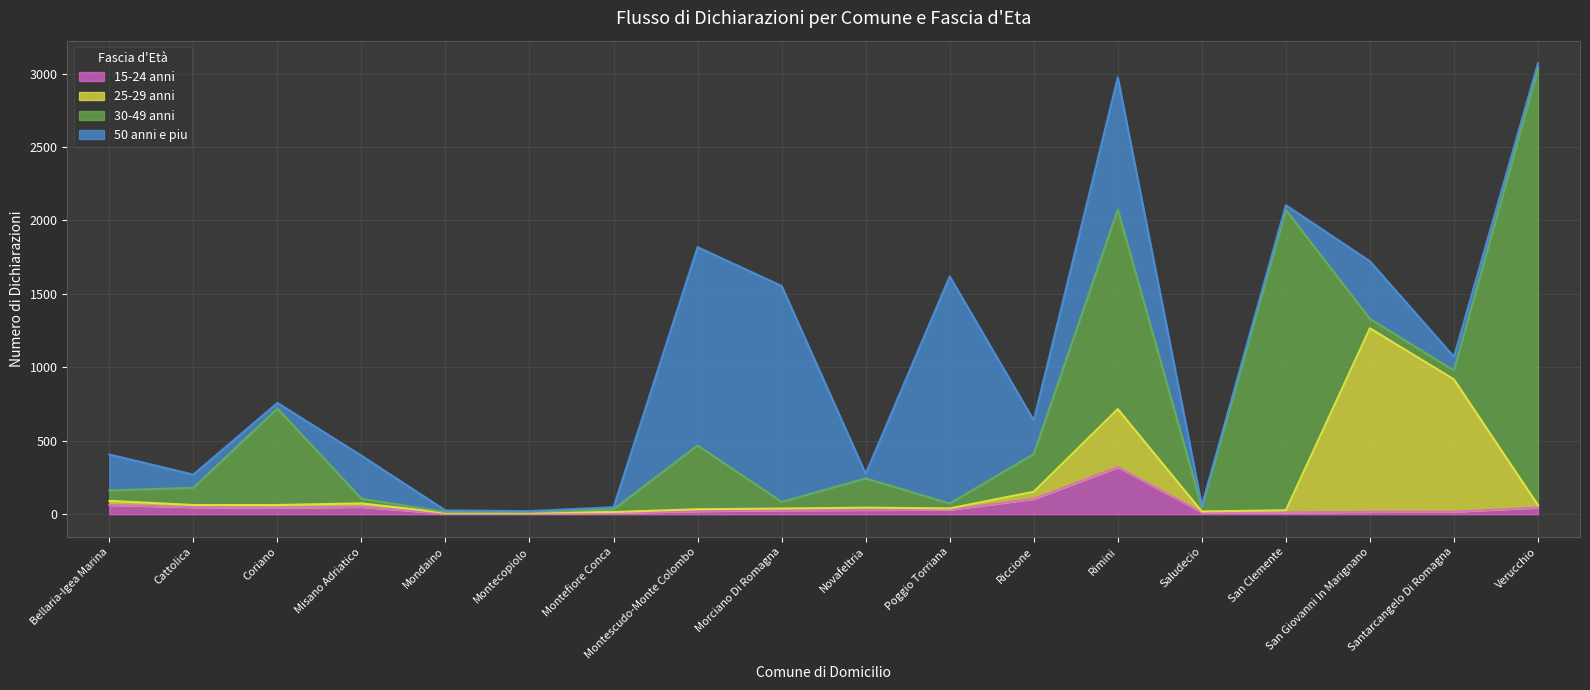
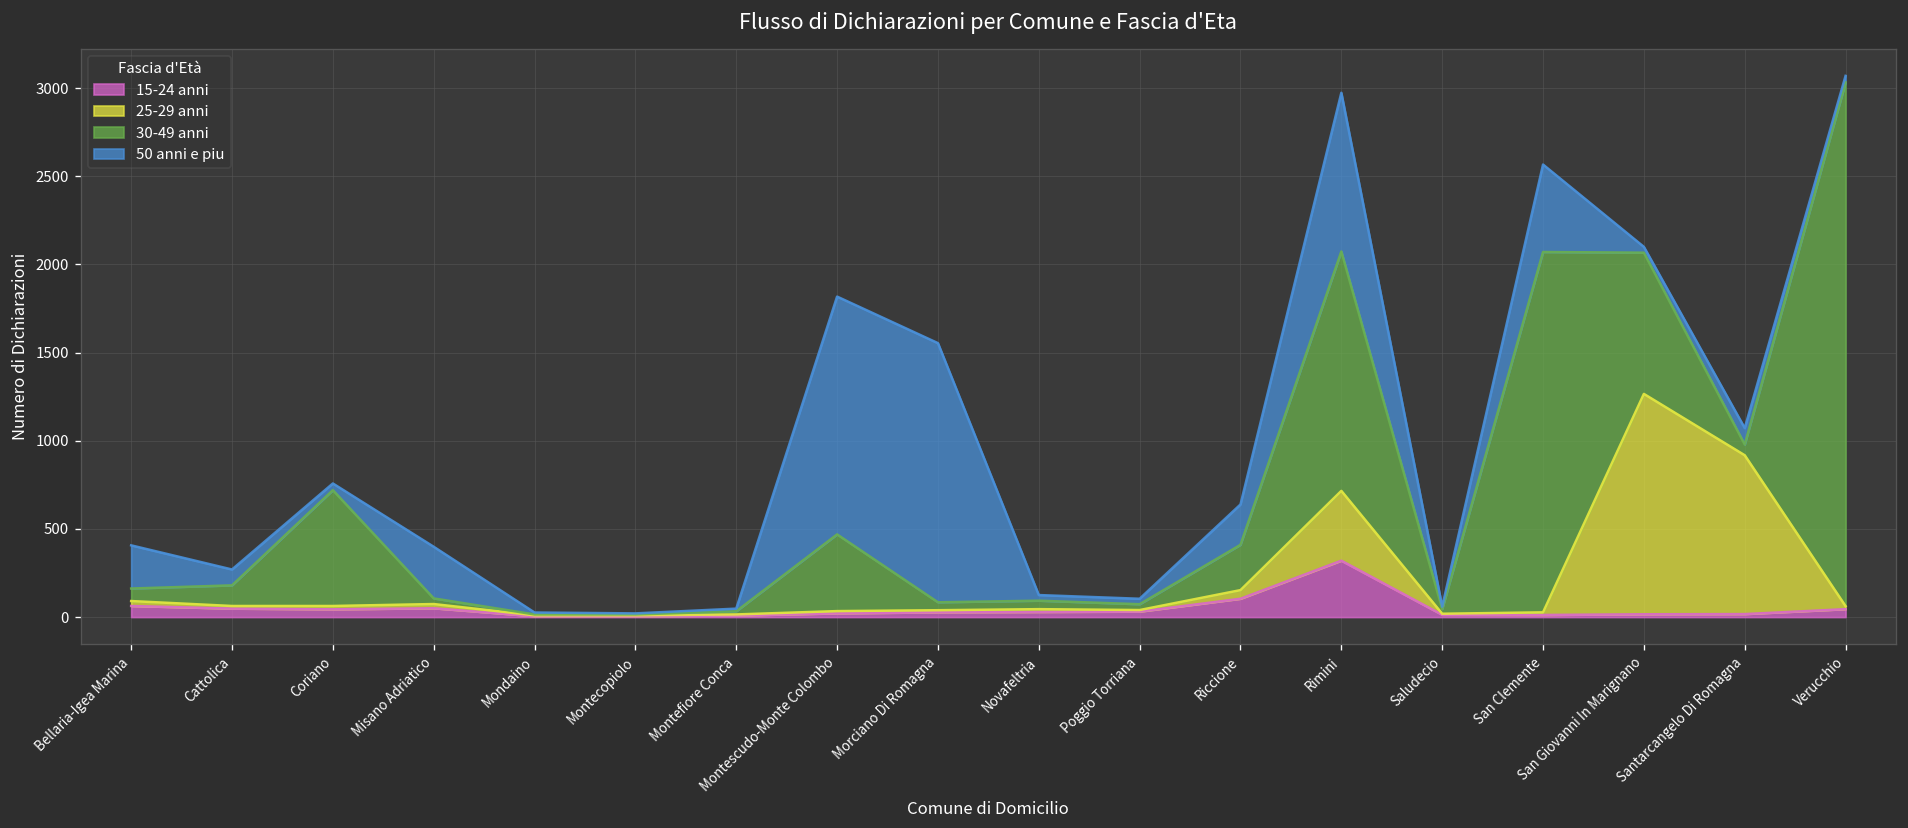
  {
    "15-24 anni": {
      "Bellaria-Igea Marina": 60,
      "Coriano": 40,
      "Misano Adriatico": 50,
      "Riccione": 100,
      "Rimini": 320,
      "San Giovanni In Marignano": 20,
      "Santarcangelo Di Romagna": 20
    },
    "25-29 anni": {
      "Bellaria-Igea Marina": 30,
      "Coriano": 20,
      "Misano Adriatico": 20,
      "Riccione": 50,
      "Rimini": 400,
      "San Giovanni In Marignano": 1250,
      "Santarcangelo Di Romagna": 900
    },
    "30-49 anni": {
      "Bellaria-Igea Marina": 70,
      "Cattolica": 120,
      "Coriano": 660,
      "Misano Adriatico": 30,
      "Montescudo-Monte Colombo": 440,
      "Morciano Di Romagna": 50,
-     "Novafeltria": 200,
+     "Novafeltria": 50,
      "Poggio Torriana": 30,
      "Riccione": 260,
      "Rimini": 1360,
      "San Clemente": 2040,
-     "San Giovanni In Marignano": 60,
+     "San Giovanni In Marignano": 800,
      "Santarcangelo Di Romagna": 60,
      "Verucchio": 2970
    },
    "50 anni e piu": {
      "Bellaria-Igea Marina": 250,
      "Cattolica": 90,
      "Coriano": 40,
      "Misano Adriatico": 290,
      "Montescudo-Monte Colombo": 1350,
      "Morciano Di Romagna": 1470,
      "Novafeltria": 30,
-     "Poggio Torriana": 1550,
+     "Poggio Torriana": 30,
      "Riccione": 230,
      "Rimini": 900,
-     "San Clemente": 30,
-     "San Giovanni In Marignano": 390,
+     "San Clemente": 500,
+     "San Giovanni In Marignano": 30,
      "Santarcangelo Di Romagna": 90,
      "Verucchio": 40
    }
  }
